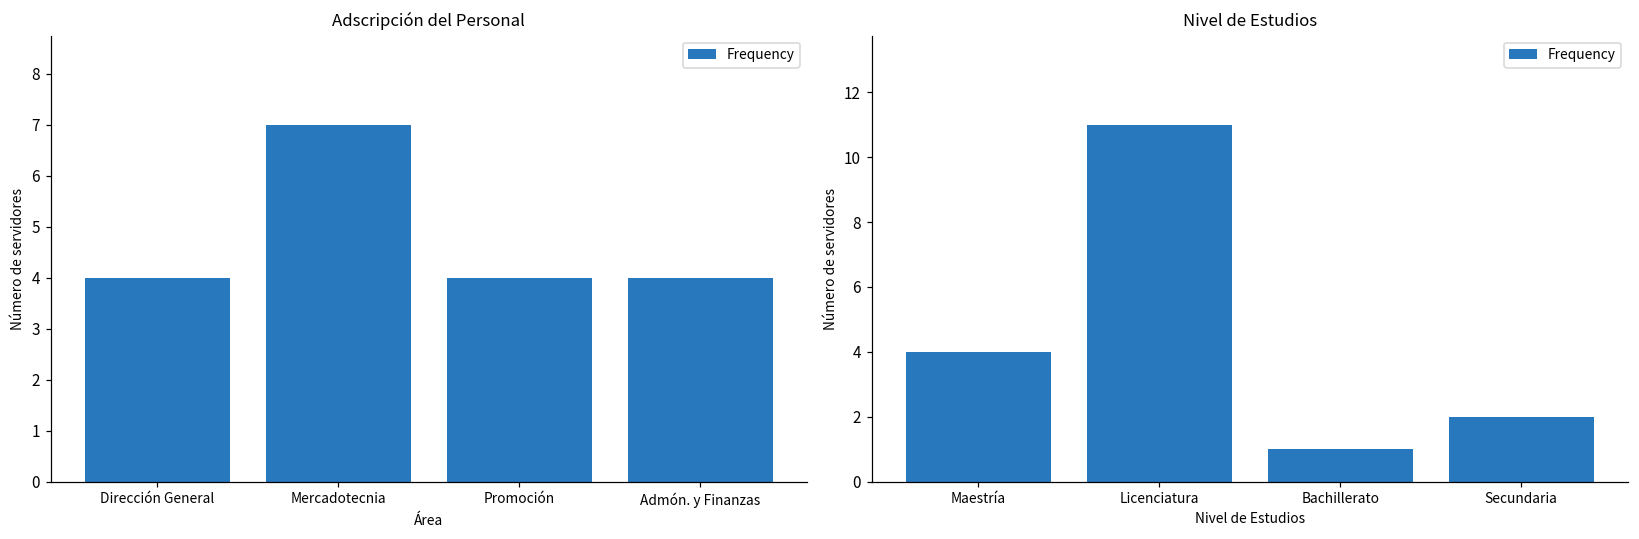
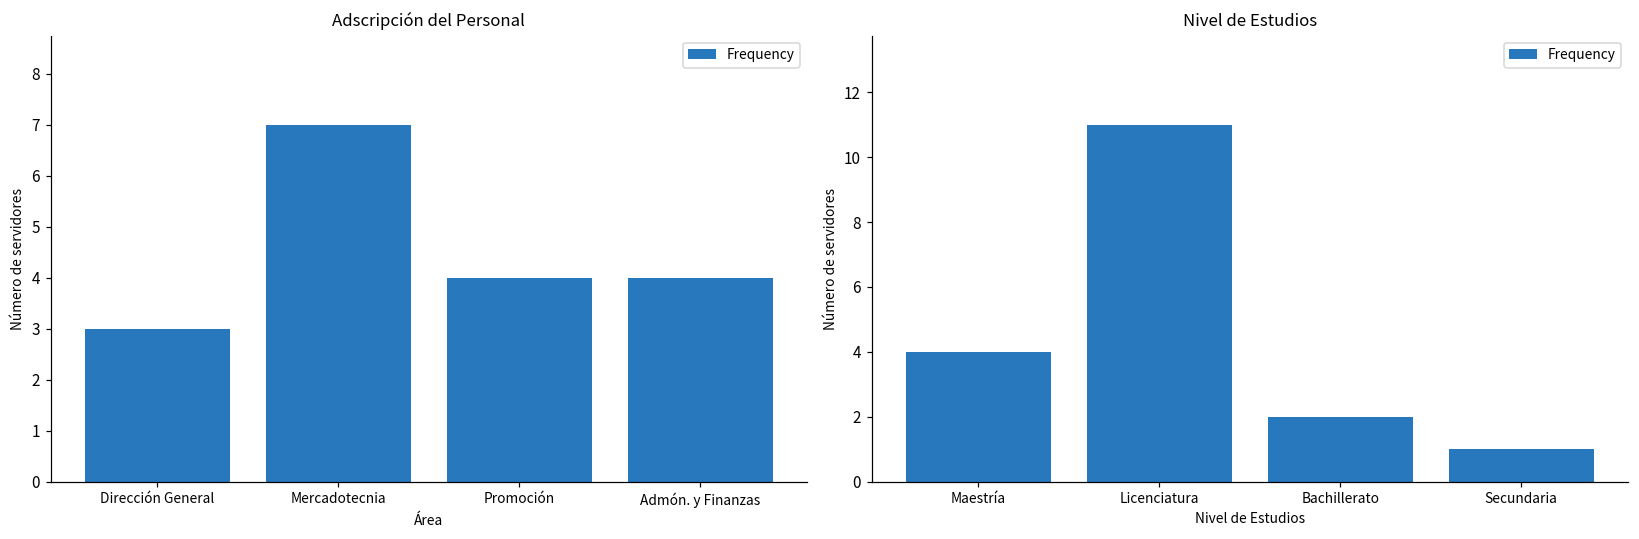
  {
    "Adscripción del Personal": {
-     "Dirección General": 4,
+     "Dirección General": 3,
      "Mercadotecnia": 7,
      "Promoción": 4,
      "Admón. y Finanzas": 4
    },
    "Nivel de Estudios": {
      "Maestría": 4,
      "Licenciatura": 11,
-     "Bachillerato": 1,
-     "Secundaria": 2
+     "Bachillerato": 2,
+     "Secundaria": 1
    }
  }
